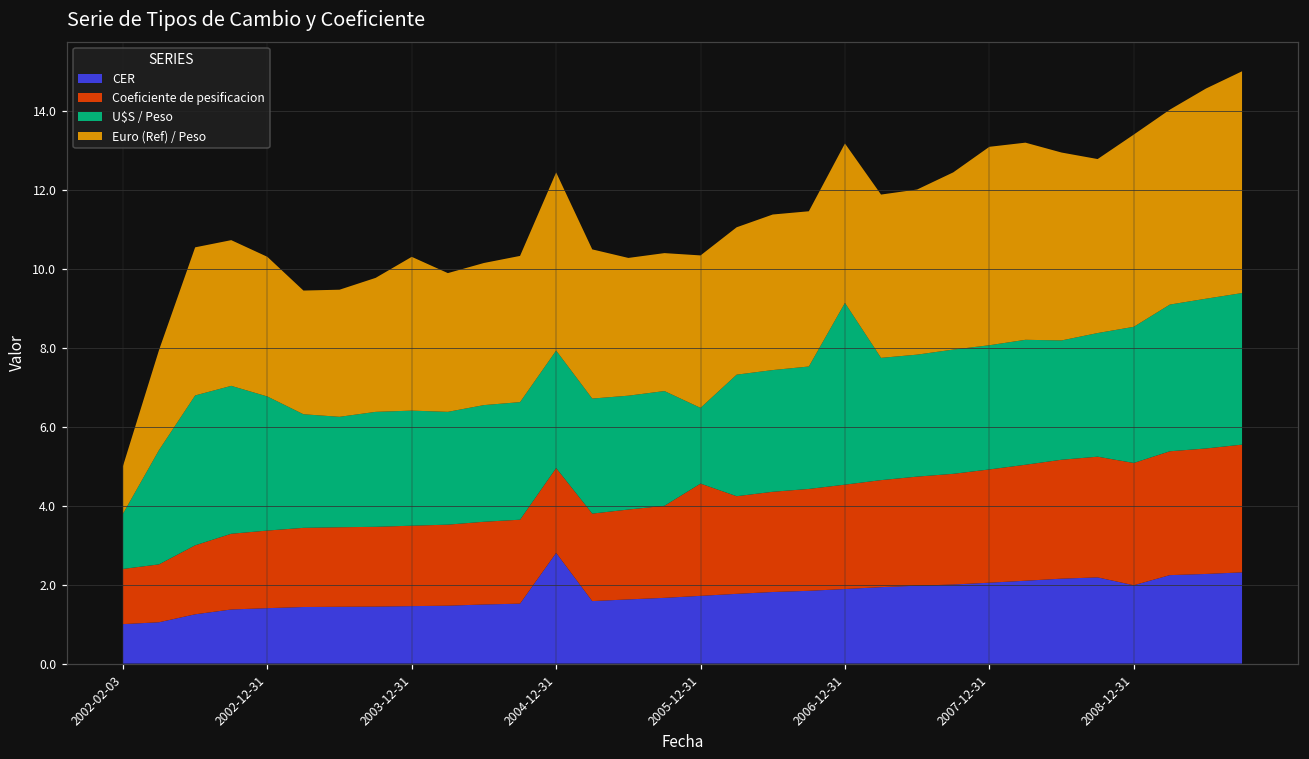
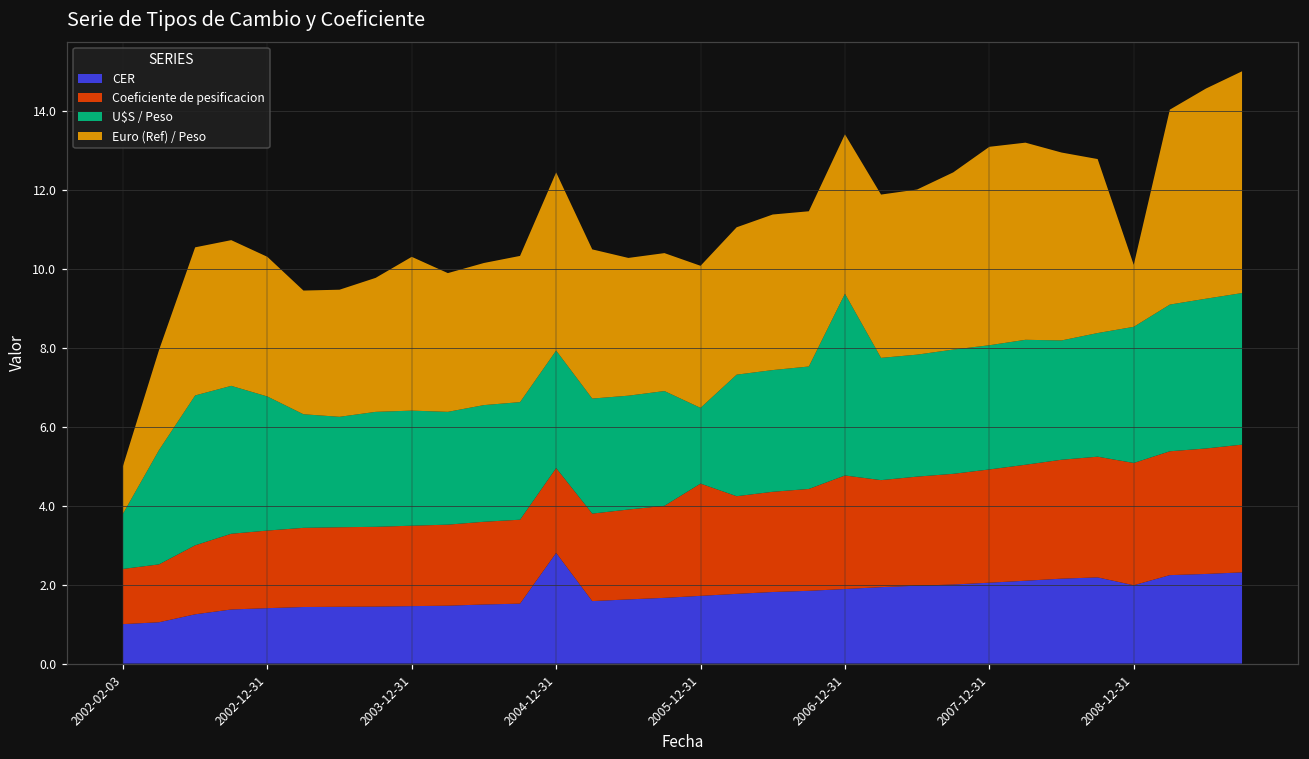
  {
    "CER": {
      "2002-02-03": 1.0,
      "2002-12-31": 1.4,
      "2003-12-31": 1.5,
      "2004-12-31": 2.8,
      "2005-12-31": 1.7,
      "2006-12-31": 1.9,
      "2007-12-31": 2.1,
      "2008-12-31": 2.0
    },
    "Coeficiente de pesificacion": {
      "2002-02-03": 1.4,
      "2002-12-31": 2.0,
      "2003-12-31": 2.0,
      "2004-12-31": 2.2,
      "2005-12-31": 2.8,
-     "2006-12-31": 2.6,
+     "2006-12-31": 2.9,
      "2007-12-31": 2.9,
      "2008-12-31": 3.1
    },
    "U$S / Peso": {
      "2002-02-03": 1.4,
      "2002-12-31": 3.4,
      "2003-12-31": 2.9,
      "2004-12-31": 3.0,
      "2005-12-31": 1.9,
      "2006-12-31": 4.6,
      "2007-12-31": 3.1,
      "2008-12-31": 3.5
    },
    "Euro (Ref) / Peso": {
      "2002-02-03": 1.2,
      "2002-12-31": 3.5,
      "2003-12-31": 3.9,
      "2004-12-31": 4.5,
-     "2005-12-31": 3.9,
+     "2005-12-31": 3.6,
      "2006-12-31": 4.0,
      "2007-12-31": 5.0,
-     "2008-12-31": 4.9
+     "2008-12-31": 1.6
    }
  }
